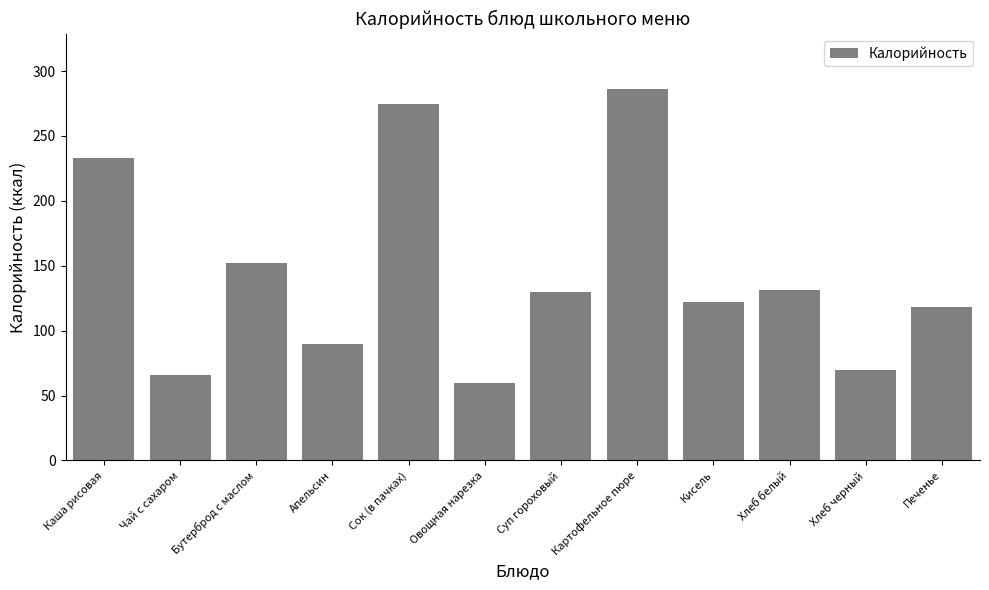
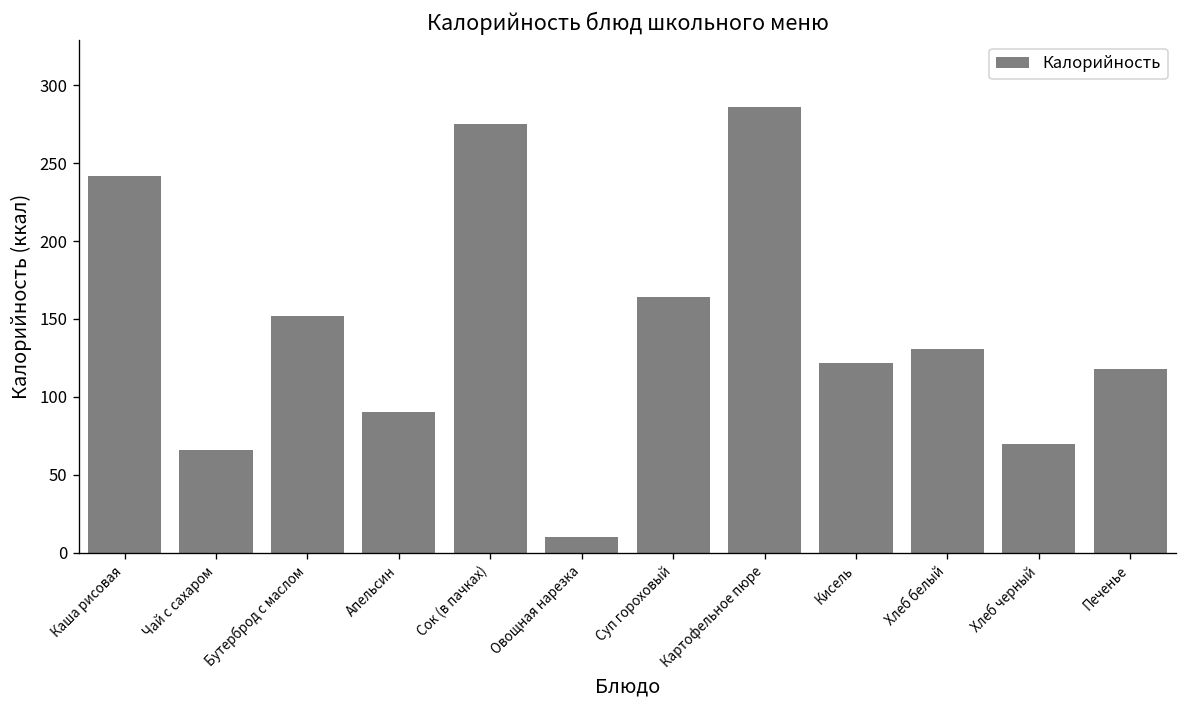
  {
-   "Каша рисовая": 233,
+   "Каша рисовая": 242,
    "Чай с сахаром": 66,
    "Бутерброд с маслом": 152,
    "Апельсин": 90,
    "Сок (в пачках)": 275,
-   "Овощная нарезка": 60,
-   "Суп гороховый": 130,
+   "Овощная нарезка": 10,
+   "Суп гороховый": 164,
    "Картофельное пюре": 286,
    "Кисель": 122,
    "Хлеб белый": 131,
    "Хлеб черный": 70,
    "Печенье": 118
  }
